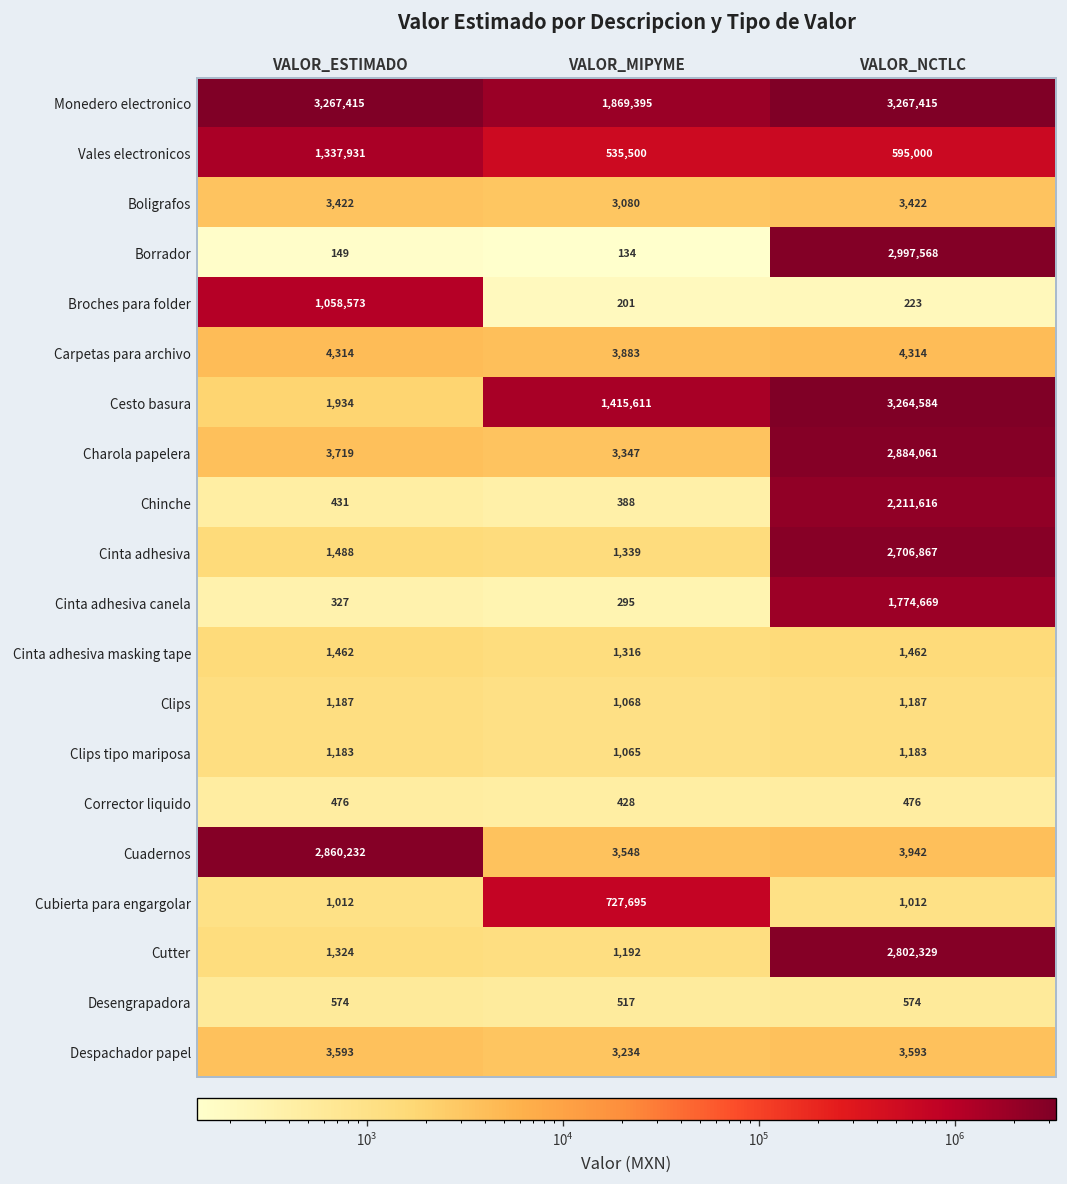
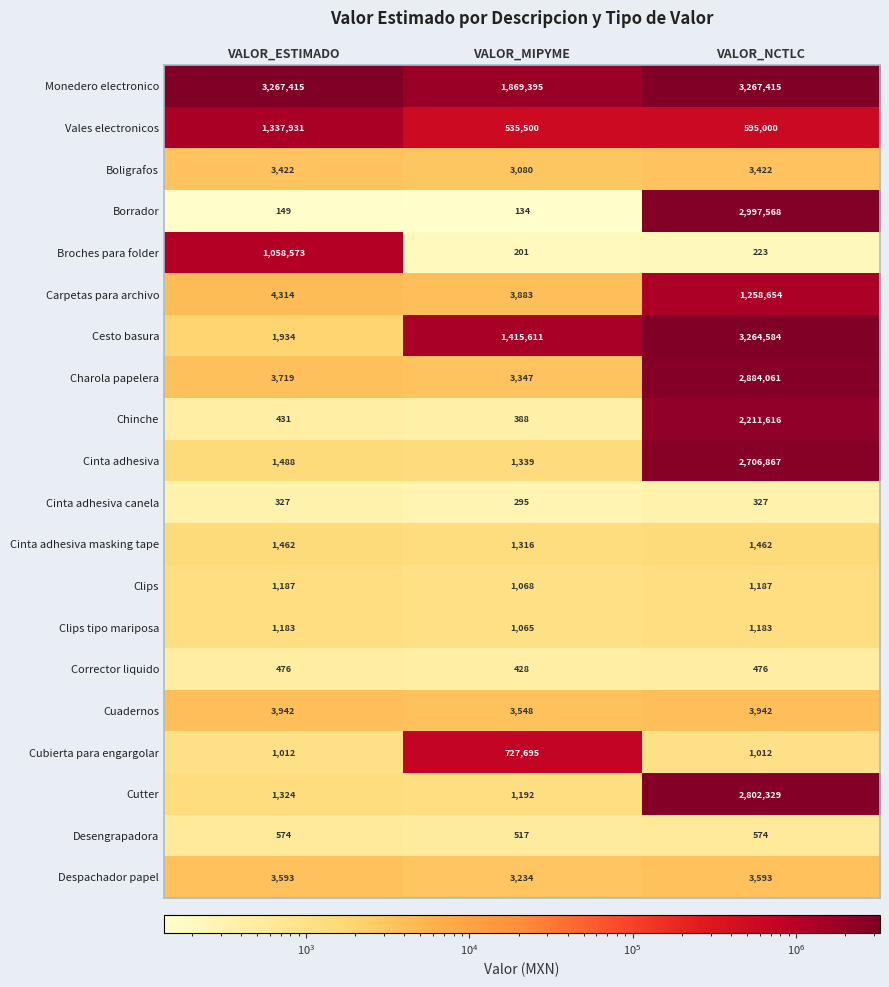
  {
    "Monedero electronico": {
      "VALOR_ESTIMADO": "3,267,415",
      "VALOR_MIPYME": "1,869,395",
      "VALOR_NCTLC": "3,267,415"
    },
    "Vales electronicos": {
      "VALOR_ESTIMADO": "1,337,931",
      "VALOR_MIPYME": "535,500",
      "VALOR_NCTLC": "595,000"
    },
    "Boligrafos": {
      "VALOR_ESTIMADO": "3,422",
      "VALOR_MIPYME": "3,080",
      "VALOR_NCTLC": "3,422"
    },
    "Borrador": {
      "VALOR_ESTIMADO": "149",
      "VALOR_MIPYME": "134",
      "VALOR_NCTLC": "2,997,568"
    },
    "Broches para folder": {
      "VALOR_ESTIMADO": "1,058,573",
      "VALOR_MIPYME": "201",
      "VALOR_NCTLC": "223"
    },
    "Carpetas para archivo": {
      "VALOR_ESTIMADO": "4,314",
      "VALOR_MIPYME": "3,883",
-     "VALOR_NCTLC": "4,314"
+     "VALOR_NCTLC": "1,258,654"
    },
    "Cesto basura": {
      "VALOR_ESTIMADO": "1,934",
      "VALOR_MIPYME": "1,415,611",
      "VALOR_NCTLC": "3,264,584"
    },
    "Charola papelera": {
      "VALOR_ESTIMADO": "3,719",
      "VALOR_MIPYME": "3,347",
      "VALOR_NCTLC": "2,884,061"
    },
    "Chinche": {
      "VALOR_ESTIMADO": "431",
      "VALOR_MIPYME": "388",
      "VALOR_NCTLC": "2,211,616"
    },
    "Cinta adhesiva": {
      "VALOR_ESTIMADO": "1,488",
      "VALOR_MIPYME": "1,339",
      "VALOR_NCTLC": "2,706,867"
    },
    "Cinta adhesiva canela": {
      "VALOR_ESTIMADO": "327",
      "VALOR_MIPYME": "295",
-     "VALOR_NCTLC": "1,774,669"
+     "VALOR_NCTLC": "327"
    },
    "Cinta adhesiva masking tape": {
      "VALOR_ESTIMADO": "1,462",
      "VALOR_MIPYME": "1,316",
      "VALOR_NCTLC": "1,462"
    },
    "Clips": {
      "VALOR_ESTIMADO": "1,187",
      "VALOR_MIPYME": "1,068",
      "VALOR_NCTLC": "1,187"
    },
    "Clips tipo mariposa": {
      "VALOR_ESTIMADO": "1,183",
      "VALOR_MIPYME": "1,065",
      "VALOR_NCTLC": "1,183"
    },
    "Corrector liquido": {
      "VALOR_ESTIMADO": "476",
      "VALOR_MIPYME": "428",
      "VALOR_NCTLC": "476"
    },
    "Cuadernos": {
-     "VALOR_ESTIMADO": "2,860,232",
+     "VALOR_ESTIMADO": "3,942",
      "VALOR_MIPYME": "3,548",
      "VALOR_NCTLC": "3,942"
    },
    "Cubierta para engargolar": {
      "VALOR_ESTIMADO": "1,012",
      "VALOR_MIPYME": "727,695",
      "VALOR_NCTLC": "1,012"
    },
    "Cutter": {
      "VALOR_ESTIMADO": "1,324",
      "VALOR_MIPYME": "1,192",
      "VALOR_NCTLC": "2,802,329"
    },
    "Desengrapadora": {
      "VALOR_ESTIMADO": "574",
      "VALOR_MIPYME": "517",
      "VALOR_NCTLC": "574"
    },
    "Despachador papel": {
      "VALOR_ESTIMADO": "3,593",
      "VALOR_MIPYME": "3,234",
      "VALOR_NCTLC": "3,593"
    }
  }
